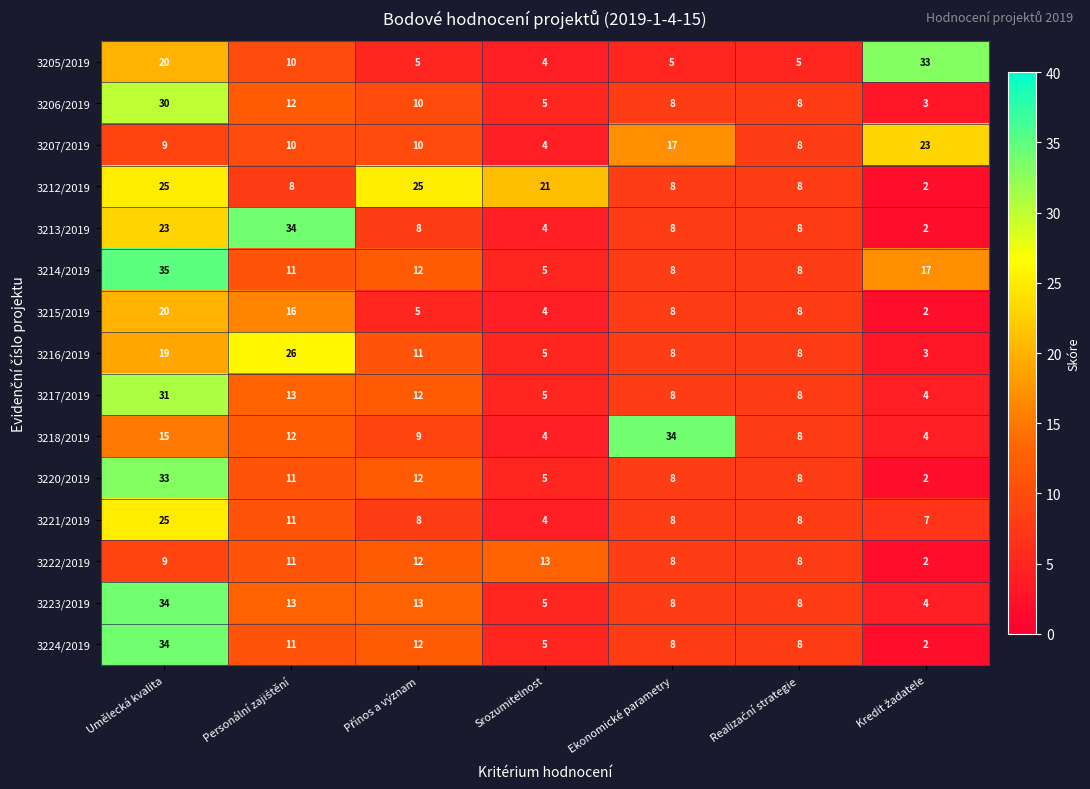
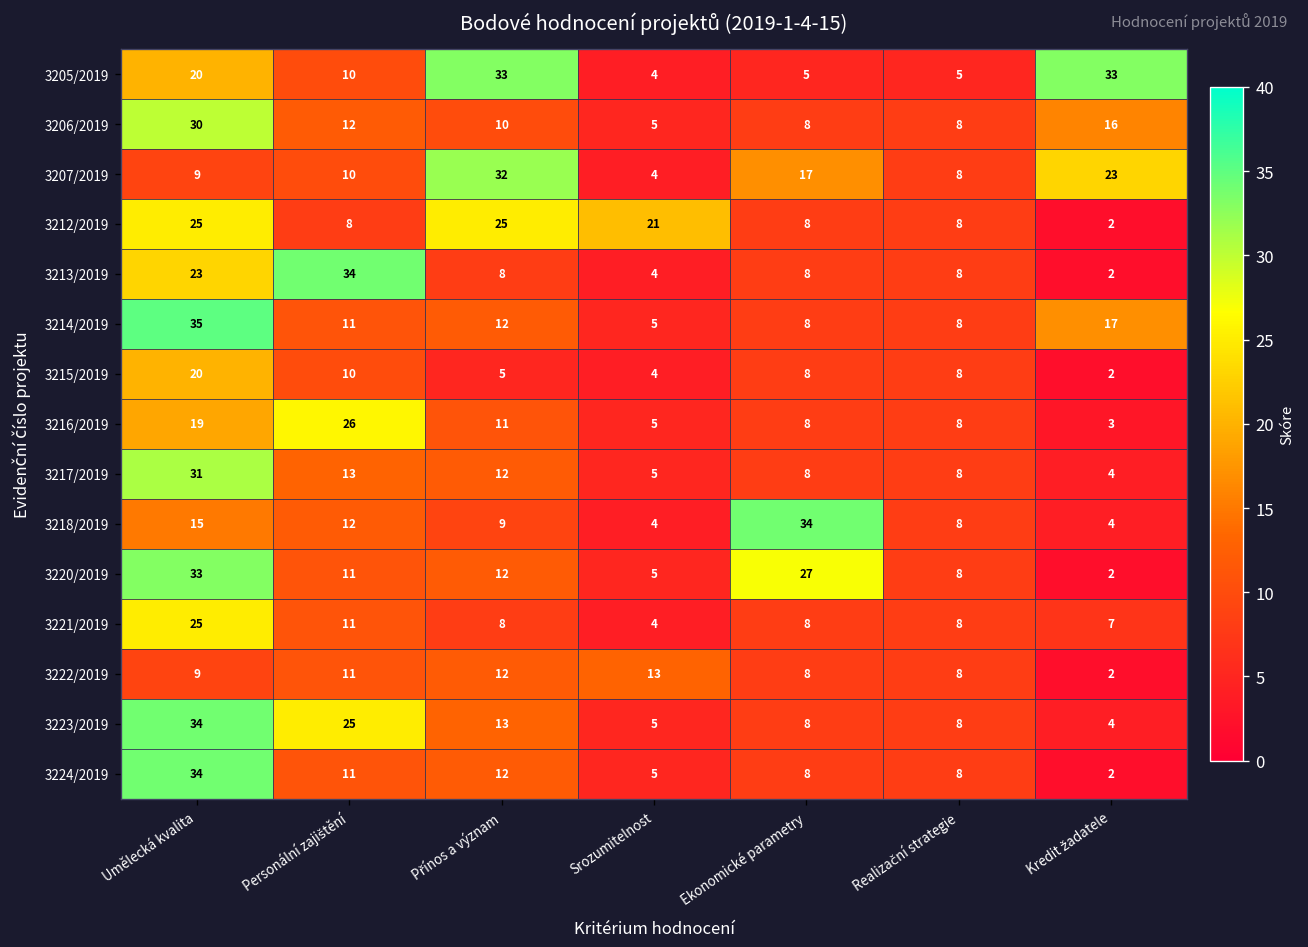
  {
    "3205/2019": {
      "Umělecká kvalita": 20,
      "Personální zajištění": 10,
-     "Přínos a význam": 5,
+     "Přínos a význam": 33,
      "Srozumitelnost": 4,
      "Ekonomické parametry": 5,
      "Realizační strategie": 5,
      "Kredit žadatele": 33
    },
    "3206/2019": {
      "Umělecká kvalita": 30,
      "Personální zajištění": 12,
      "Přínos a význam": 10,
      "Srozumitelnost": 5,
      "Ekonomické parametry": 8,
      "Realizační strategie": 8,
-     "Kredit žadatele": 3
+     "Kredit žadatele": 16
    },
    "3207/2019": {
      "Umělecká kvalita": 9,
      "Personální zajištění": 10,
-     "Přínos a význam": 10,
+     "Přínos a význam": 32,
      "Srozumitelnost": 4,
      "Ekonomické parametry": 17,
      "Realizační strategie": 8,
      "Kredit žadatele": 23
    },
    "3212/2019": {
      "Umělecká kvalita": 25,
      "Personální zajištění": 8,
      "Přínos a význam": 25,
      "Srozumitelnost": 21,
      "Ekonomické parametry": 8,
      "Realizační strategie": 8,
      "Kredit žadatele": 2
    },
    "3213/2019": {
      "Umělecká kvalita": 23,
      "Personální zajištění": 34,
      "Přínos a význam": 8,
      "Srozumitelnost": 4,
      "Ekonomické parametry": 8,
      "Realizační strategie": 8,
      "Kredit žadatele": 2
    },
    "3214/2019": {
      "Umělecká kvalita": 35,
      "Personální zajištění": 11,
      "Přínos a význam": 12,
      "Srozumitelnost": 5,
      "Ekonomické parametry": 8,
      "Realizační strategie": 8,
      "Kredit žadatele": 17
    },
    "3215/2019": {
      "Umělecká kvalita": 20,
-     "Personální zajištění": 16,
+     "Personální zajištění": 10,
      "Přínos a význam": 5,
      "Srozumitelnost": 4,
      "Ekonomické parametry": 8,
      "Realizační strategie": 8,
      "Kredit žadatele": 2
    },
    "3216/2019": {
      "Umělecká kvalita": 19,
      "Personální zajištění": 26,
      "Přínos a význam": 11,
      "Srozumitelnost": 5,
      "Ekonomické parametry": 8,
      "Realizační strategie": 8,
      "Kredit žadatele": 3
    },
    "3217/2019": {
      "Umělecká kvalita": 31,
      "Personální zajištění": 13,
      "Přínos a význam": 12,
      "Srozumitelnost": 5,
      "Ekonomické parametry": 8,
      "Realizační strategie": 8,
      "Kredit žadatele": 4
    },
    "3218/2019": {
      "Umělecká kvalita": 15,
      "Personální zajištění": 12,
      "Přínos a význam": 9,
      "Srozumitelnost": 4,
      "Ekonomické parametry": 34,
      "Realizační strategie": 8,
      "Kredit žadatele": 4
    },
    "3220/2019": {
      "Umělecká kvalita": 33,
      "Personální zajištění": 11,
      "Přínos a význam": 12,
      "Srozumitelnost": 5,
-     "Ekonomické parametry": 8,
+     "Ekonomické parametry": 27,
      "Realizační strategie": 8,
      "Kredit žadatele": 2
    },
    "3221/2019": {
      "Umělecká kvalita": 25,
      "Personální zajištění": 11,
      "Přínos a význam": 8,
      "Srozumitelnost": 4,
      "Ekonomické parametry": 8,
      "Realizační strategie": 8,
      "Kredit žadatele": 7
    },
    "3222/2019": {
      "Umělecká kvalita": 9,
      "Personální zajištění": 11,
      "Přínos a význam": 12,
      "Srozumitelnost": 13,
      "Ekonomické parametry": 8,
      "Realizační strategie": 8,
      "Kredit žadatele": 2
    },
    "3223/2019": {
      "Umělecká kvalita": 34,
-     "Personální zajištění": 13,
+     "Personální zajištění": 25,
      "Přínos a význam": 13,
      "Srozumitelnost": 5,
      "Ekonomické parametry": 8,
      "Realizační strategie": 8,
      "Kredit žadatele": 4
    },
    "3224/2019": {
      "Umělecká kvalita": 34,
      "Personální zajištění": 11,
      "Přínos a význam": 12,
      "Srozumitelnost": 5,
      "Ekonomické parametry": 8,
      "Realizační strategie": 8,
      "Kredit žadatele": 2
    }
  }
